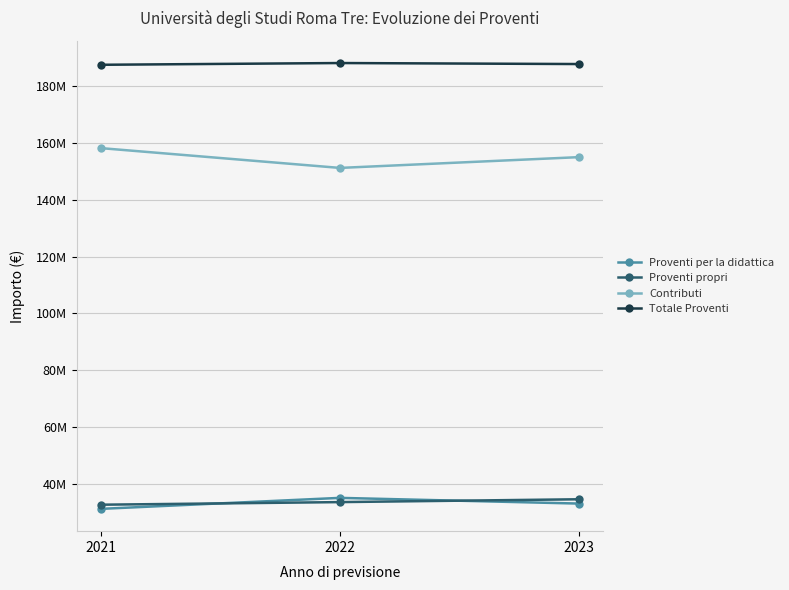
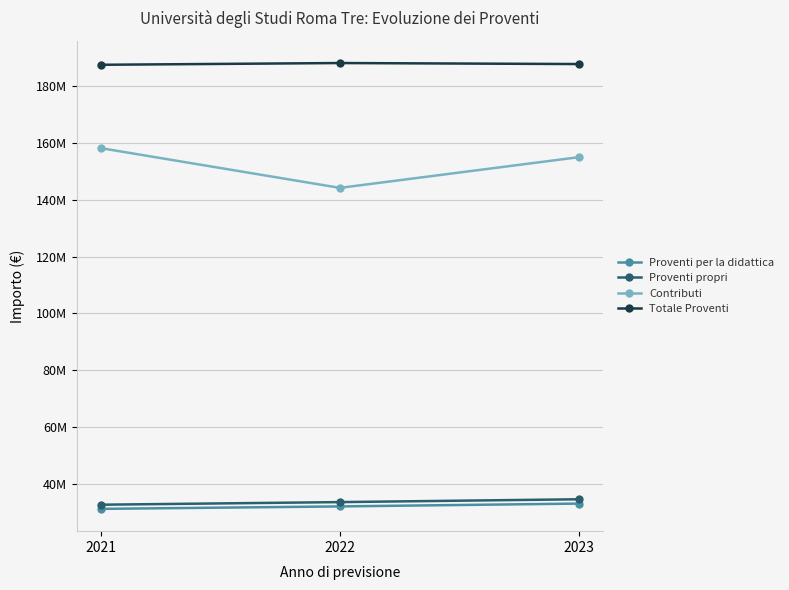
  {
    "Proventi per la didattica": {
      "2021": 31000000,
-     "2022": 35000000,
+     "2022": 32000000,
      "2023": 33000000
    },
    "Contributi": {
      "2021": 158000000,
-     "2022": 151000000,
+     "2022": 144000000,
      "2023": 155000000
    }
  }
